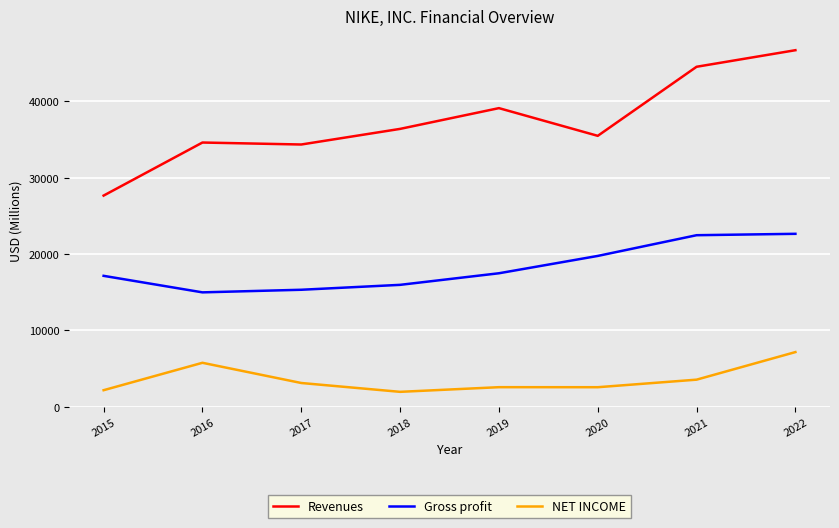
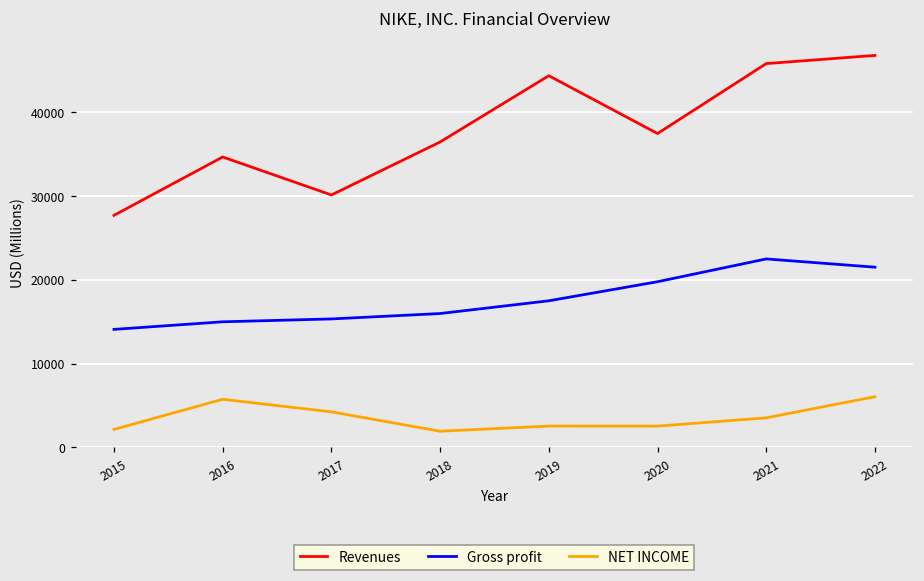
  {
    "Revenues": {
      "2015": 28000,
      "2016": 35000,
-     "2017": 34000,
+     "2017": 30000,
      "2018": 36000,
-     "2019": 39000,
-     "2020": 35000,
-     "2021": 45000,
+     "2019": 44000,
+     "2020": 37000,
+     "2021": 46000,
      "2022": 47000
    },
    "Gross profit": {
-     "2015": 17000,
+     "2015": 14000,
      "2016": 15000,
      "2017": 15000,
      "2018": 16000,
      "2019": 17000,
      "2020": 20000,
      "2021": 22000,
-     "2022": 23000
+     "2022": 21000
    },
    "NET INCOME": {
      "2015": 2000,
      "2016": 6000,
-     "2017": 3000,
+     "2017": 4000,
      "2018": 2000,
      "2019": 3000,
      "2020": 3000,
      "2021": 4000,
-     "2022": 7000
+     "2022": 6000
    }
  }
